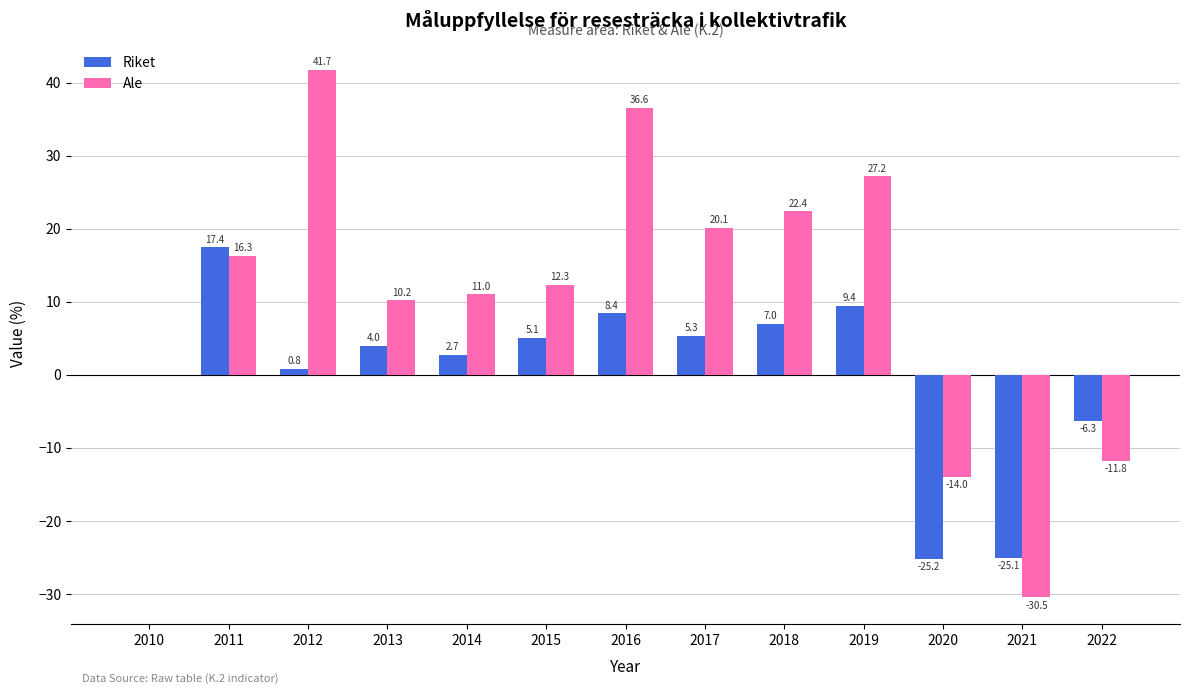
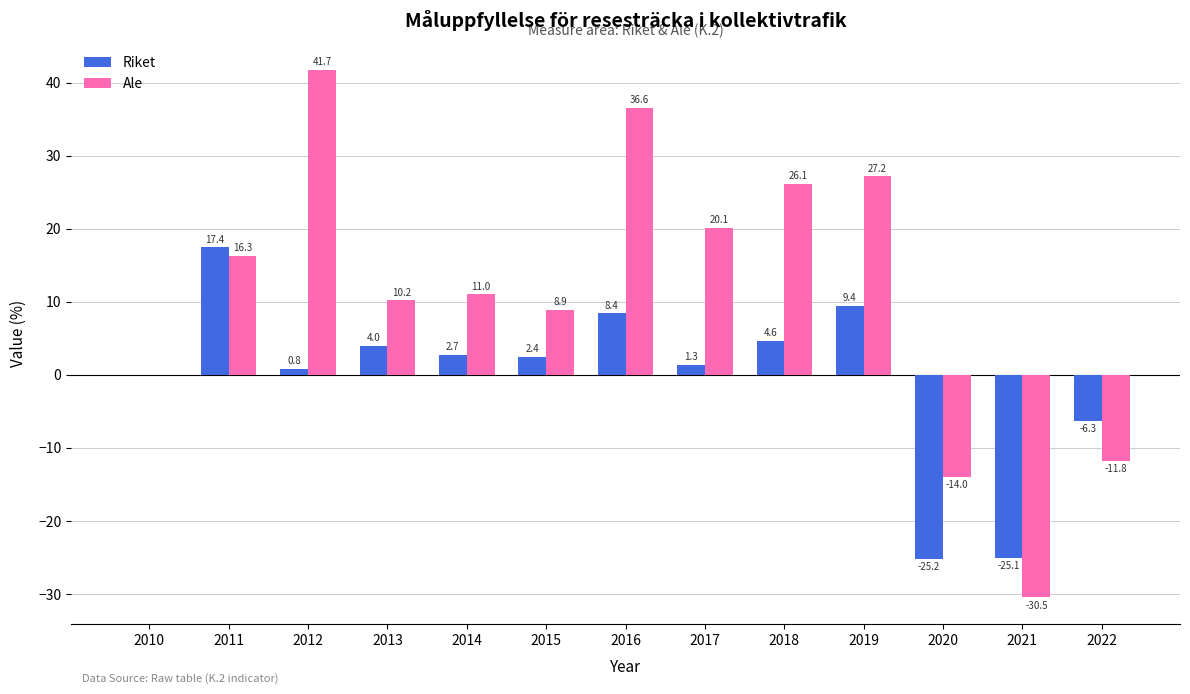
  {
    "Riket": {
      "2011": 17.4,
      "2012": 0.8,
      "2013": 4.0,
      "2014": 2.7,
-     "2015": 5.1,
+     "2015": 2.4,
      "2016": 8.4,
-     "2017": 5.3,
-     "2018": 7.0,
+     "2017": 1.3,
+     "2018": 4.6,
      "2019": 9.4,
      "2020": -25.2,
      "2021": -25.1,
      "2022": -6.3
    },
    "Ale": {
      "2011": 16.3,
      "2012": 41.7,
      "2013": 10.2,
      "2014": 11.0,
-     "2015": 12.3,
+     "2015": 8.9,
      "2016": 36.6,
      "2017": 20.1,
-     "2018": 22.4,
+     "2018": 26.1,
      "2019": 27.2,
      "2020": -14.0,
      "2021": -30.5,
      "2022": -11.8
    }
  }
